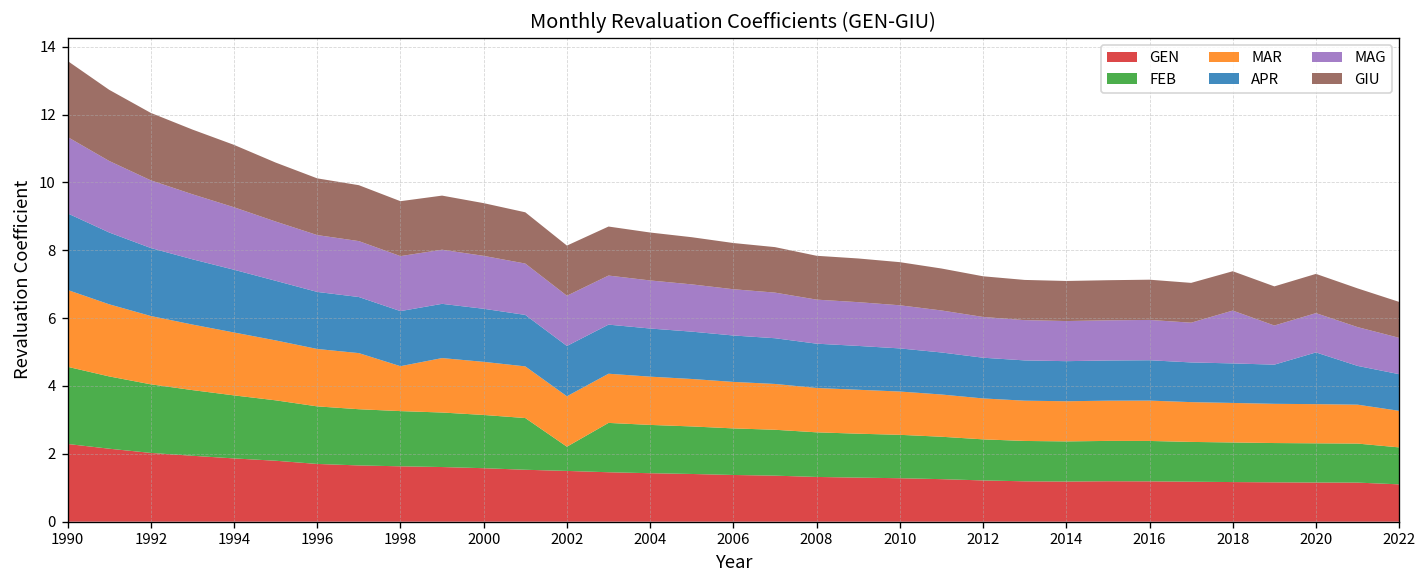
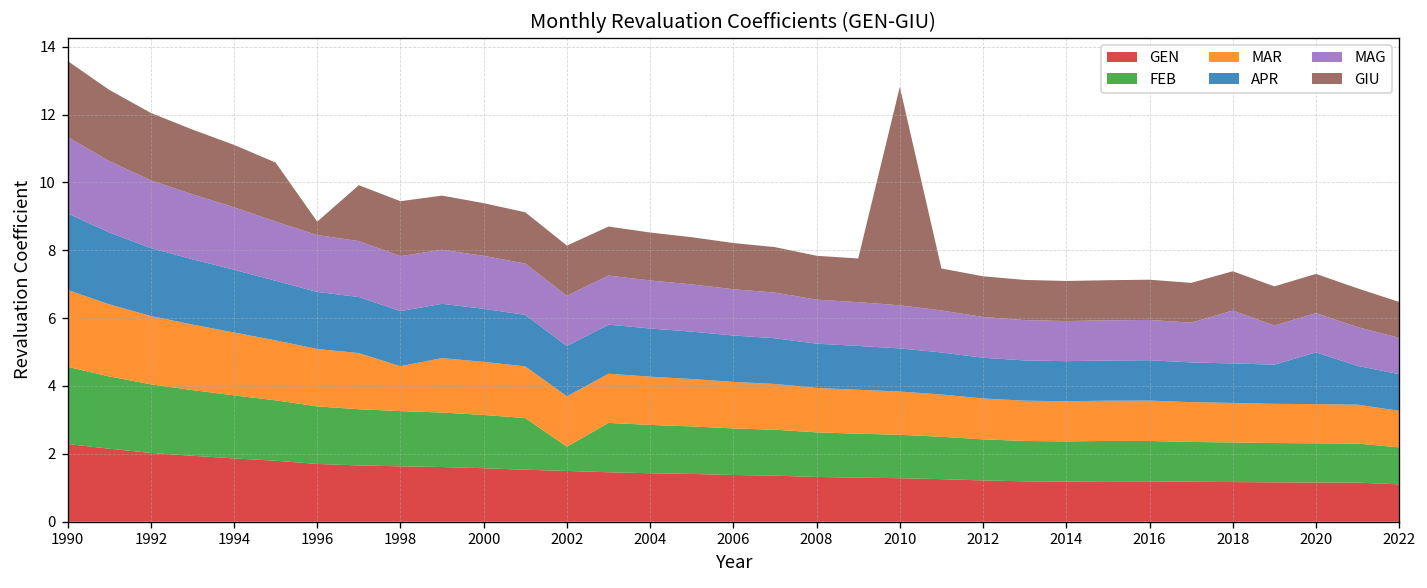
  {
    "GEN": {
      "1990": 2.3,
      "1992": 2.0,
      "1994": 1.9,
      "1996": 1.7,
      "1998": 1.6,
      "2000": 1.6,
      "2002": 1.5,
      "2004": 1.4,
      "2006": 1.4,
      "2008": 1.3,
      "2010": 1.3,
      "2012": 1.2,
      "2014": 1.2,
      "2016": 1.2,
      "2018": 1.2,
      "2020": 1.2,
      "2022": 1.1
    },
    "FEB": {
      "1990": 2.3,
      "1992": 2.0,
      "1994": 1.9,
      "1996": 1.7,
      "1998": 1.6,
      "2000": 1.6,
      "2002": 0.7,
      "2004": 1.4,
      "2006": 1.4,
      "2008": 1.3,
      "2010": 1.3,
      "2012": 1.2,
      "2014": 1.2,
      "2016": 1.2,
      "2018": 1.2,
      "2020": 1.2,
      "2022": 1.1
    },
    "MAR": {
      "1990": 2.3,
      "1992": 2.0,
      "1994": 1.9,
      "1996": 1.7,
      "1998": 1.3,
      "2000": 1.6,
      "2002": 1.5,
      "2004": 1.4,
      "2006": 1.4,
      "2008": 1.3,
      "2010": 1.3,
      "2012": 1.2,
      "2014": 1.2,
      "2016": 1.2,
      "2018": 1.2,
      "2020": 1.2,
      "2022": 1.1
    },
    "APR": {
      "1990": 2.3,
      "1992": 2.0,
      "1994": 1.8,
      "1996": 1.7,
      "1998": 1.6,
      "2000": 1.6,
      "2002": 1.5,
      "2004": 1.4,
      "2006": 1.4,
      "2008": 1.3,
      "2010": 1.3,
      "2012": 1.2,
      "2014": 1.2,
      "2016": 1.2,
      "2018": 1.2,
      "2020": 1.5,
      "2022": 1.1
    },
    "MAG": {
      "1990": 2.3,
      "1992": 2.0,
      "1994": 1.8,
      "1996": 1.7,
      "1998": 1.6,
      "2000": 1.6,
      "2002": 1.5,
      "2004": 1.4,
      "2006": 1.4,
      "2008": 1.3,
      "2010": 1.3,
      "2012": 1.2,
      "2014": 1.2,
      "2016": 1.2,
      "2018": 1.6,
      "2020": 1.2,
      "2022": 1.1
    },
    "GIU": {
      "1990": 2.2,
      "1992": 2.0,
      "1994": 1.8,
-     "1996": 1.7,
+     "1996": 0.4,
      "1998": 1.6,
      "2000": 1.6,
      "2002": 1.5,
      "2004": 1.4,
      "2006": 1.4,
      "2008": 1.3,
-     "2010": 1.3,
+     "2010": 6.4,
      "2012": 1.2,
      "2014": 1.2,
      "2016": 1.2,
      "2018": 1.2,
      "2020": 1.2,
      "2022": 1.1
    }
  }
